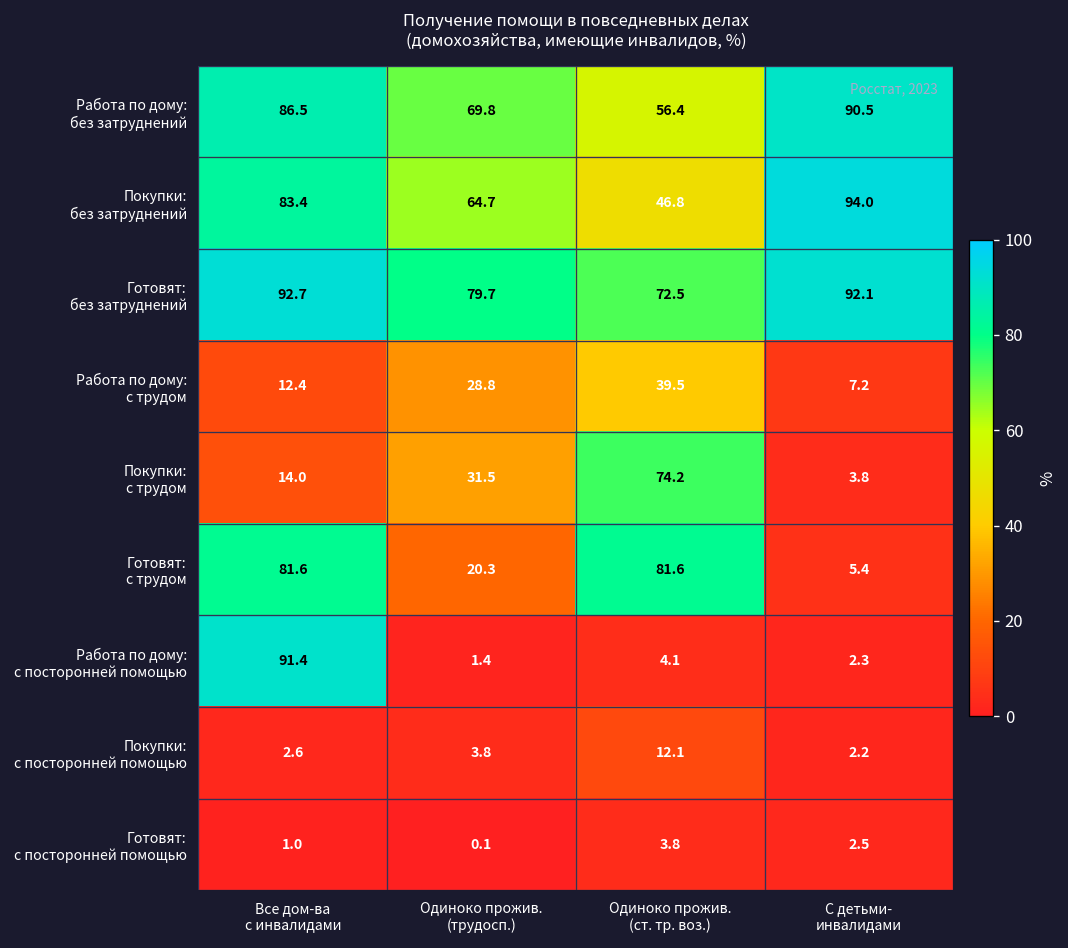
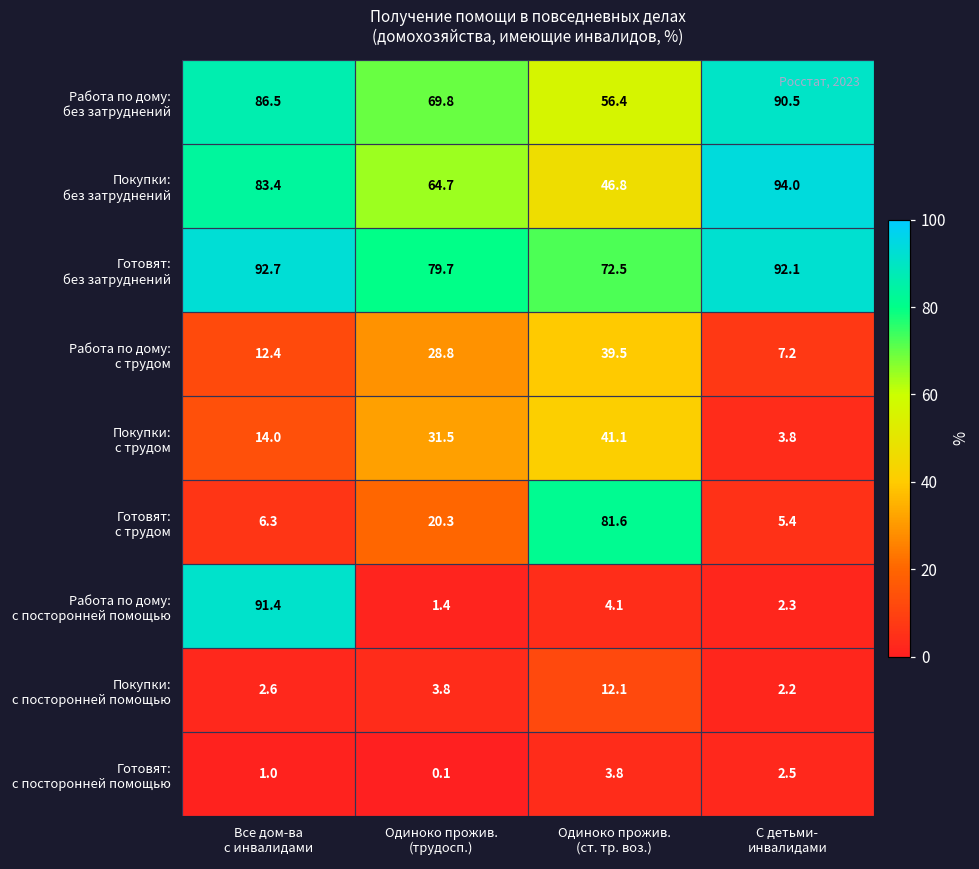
  {
    "Работа по дому: без затруднений": {
      "Все дом-ва с инвалидами": 86.5,
      "Одиноко прожив. (трудосп.)": 69.8,
      "Одиноко прожив. (ст. тр. воз.)": 56.4
    },
    "Покупки: без затруднений": {
      "Все дом-ва с инвалидами": 83.4,
      "Одиноко прожив. (трудосп.)": 64.7,
      "Одиноко прожив. (ст. тр. воз.)": 46.8,
      "С детьми- инвалидами": 94.0
    },
    "Готовят: без затруднений": {
      "Все дом-ва с инвалидами": 92.7,
      "Одиноко прожив. (трудосп.)": 79.7,
      "Одиноко прожив. (ст. тр. воз.)": 72.5,
      "С детьми- инвалидами": 92.1
    },
    "Работа по дому: с трудом": {
      "Все дом-ва с инвалидами": 12.4,
      "Одиноко прожив. (трудосп.)": 28.8,
      "Одиноко прожив. (ст. тр. воз.)": 39.5,
      "С детьми- инвалидами": 7.2
    },
    "Покупки: с трудом": {
      "Все дом-ва с инвалидами": 14.0,
      "Одиноко прожив. (трудосп.)": 31.5,
-     "Одиноко прожив. (ст. тр. воз.)": 74.2,
+     "Одиноко прожив. (ст. тр. воз.)": 41.1,
      "С детьми- инвалидами": 3.8
    },
    "Готовят: с трудом": {
-     "Все дом-ва с инвалидами": 81.6,
+     "Все дом-ва с инвалидами": 6.3,
      "Одиноко прожив. (трудосп.)": 20.3,
      "Одиноко прожив. (ст. тр. воз.)": 81.6,
      "С детьми- инвалидами": 5.4
    },
    "Работа по дому: с посторонней помощью": {
      "Все дом-ва с инвалидами": 91.4,
      "Одиноко прожив. (трудосп.)": 1.4,
      "Одиноко прожив. (ст. тр. воз.)": 4.1,
      "С детьми- инвалидами": 2.3
    },
    "Покупки: с посторонней помощью": {
      "Все дом-ва с инвалидами": 2.6,
      "Одиноко прожив. (трудосп.)": 3.8,
      "Одиноко прожив. (ст. тр. воз.)": 12.1,
      "С детьми- инвалидами": 2.2
    },
    "Готовят: с посторонней помощью": {
      "Все дом-ва с инвалидами": 1.0,
      "Одиноко прожив. (трудосп.)": 0.1,
      "Одиноко прожив. (ст. тр. воз.)": 3.8,
      "С детьми- инвалидами": 2.5
    }
  }
